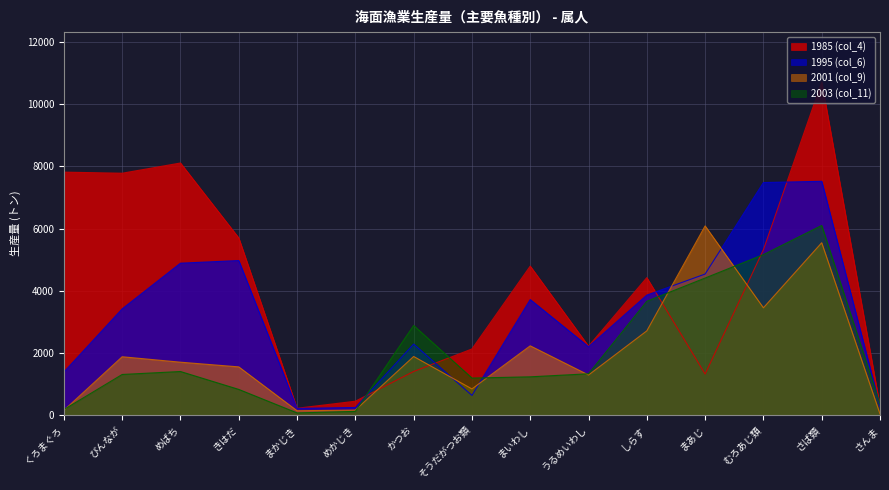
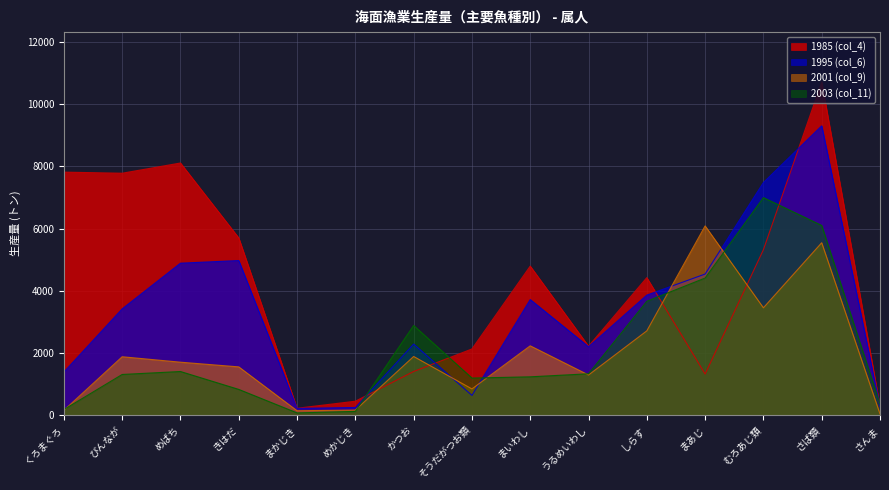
  {
    "1985 (col_4)": {
      "くろまぐろ": 7800,
      "びんなが": 7800,
      "めばち": 8100,
      "きはだ": 5700,
      "めかじき": 400,
      "かつお": 1400,
      "そうだがつお類": 2100,
      "まいわし": 4800,
      "しらす": 4400,
      "まあじ": 1300,
      "むろあじ類": 5300
    },
    "1995 (col_6)": {
      "くろまぐろ": 1400,
      "びんなが": 3400,
      "めばち": 4900,
      "きはだ": 5000,
      "めかじき": 200,
      "かつお": 2300,
      "そうだがつお類": 600,
      "まいわし": 3700,
      "しらす": 3900,
      "まあじ": 4500,
      "むろあじ類": 7500,
-     "さば類": 7500
+     "さば類": 9300
    },
    "2001 (col_9)": {
      "びんなが": 1900,
      "めばち": 1700,
      "きはだ": 1500,
      "かつお": 1900,
      "そうだがつお類": 800,
      "まいわし": 2200,
      "しらす": 2700,
      "まあじ": 6100,
      "むろあじ類": 3400,
      "さば類": 5500,
      "さんま": 0
    },
    "2003 (col_11)": {
      "びんなが": 1300,
      "めばち": 1400,
      "きはだ": 800,
      "かつお": 2900,
      "そうだがつお類": 1200,
      "まいわし": 1200,
      "しらす": 3700,
      "まあじ": 4400,
-     "むろあじ類": 5200,
+     "むろあじ類": 7000,
      "さば類": 6100
    }
  }
